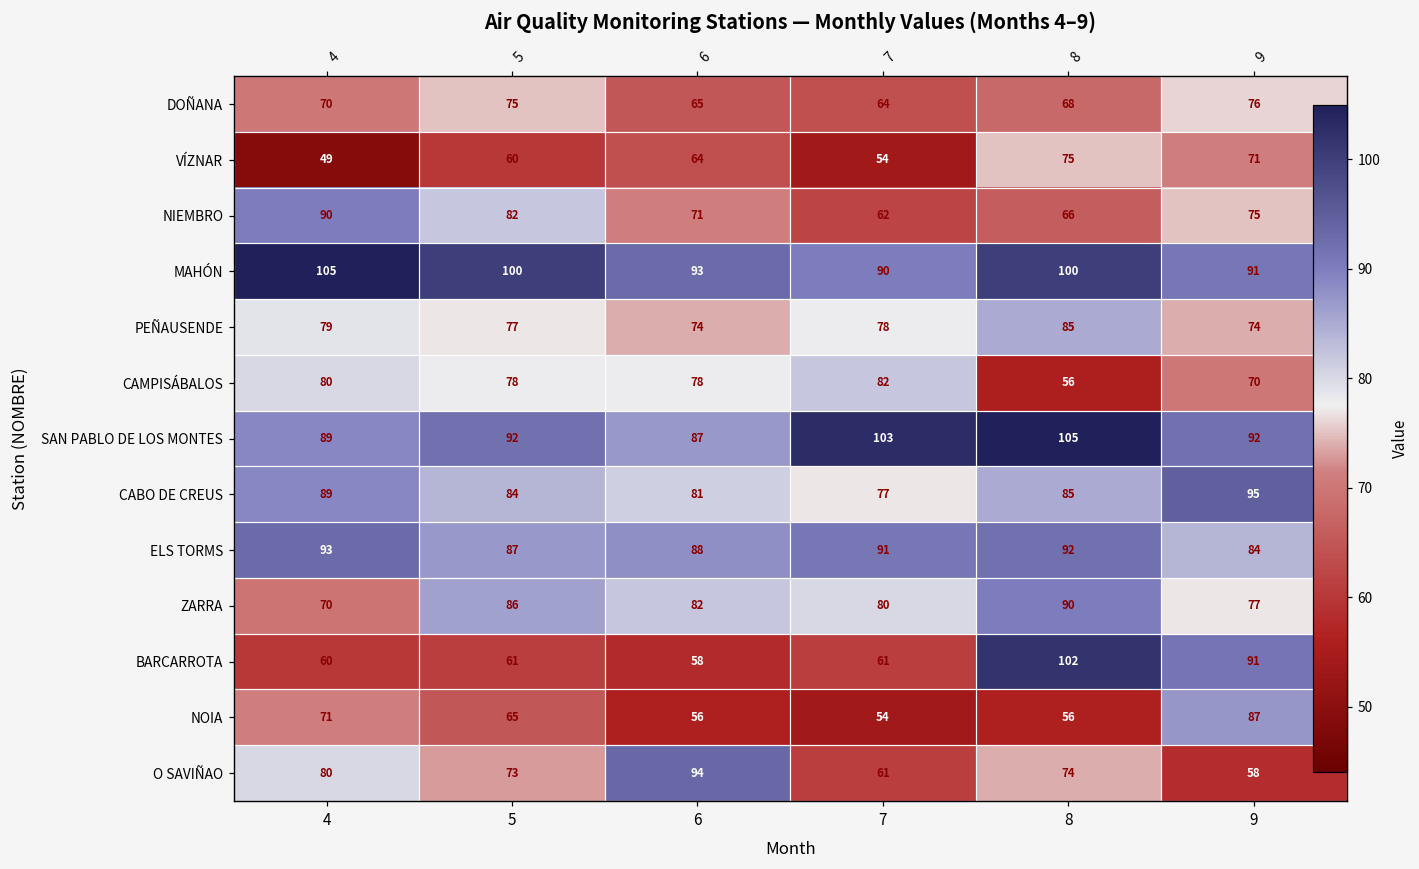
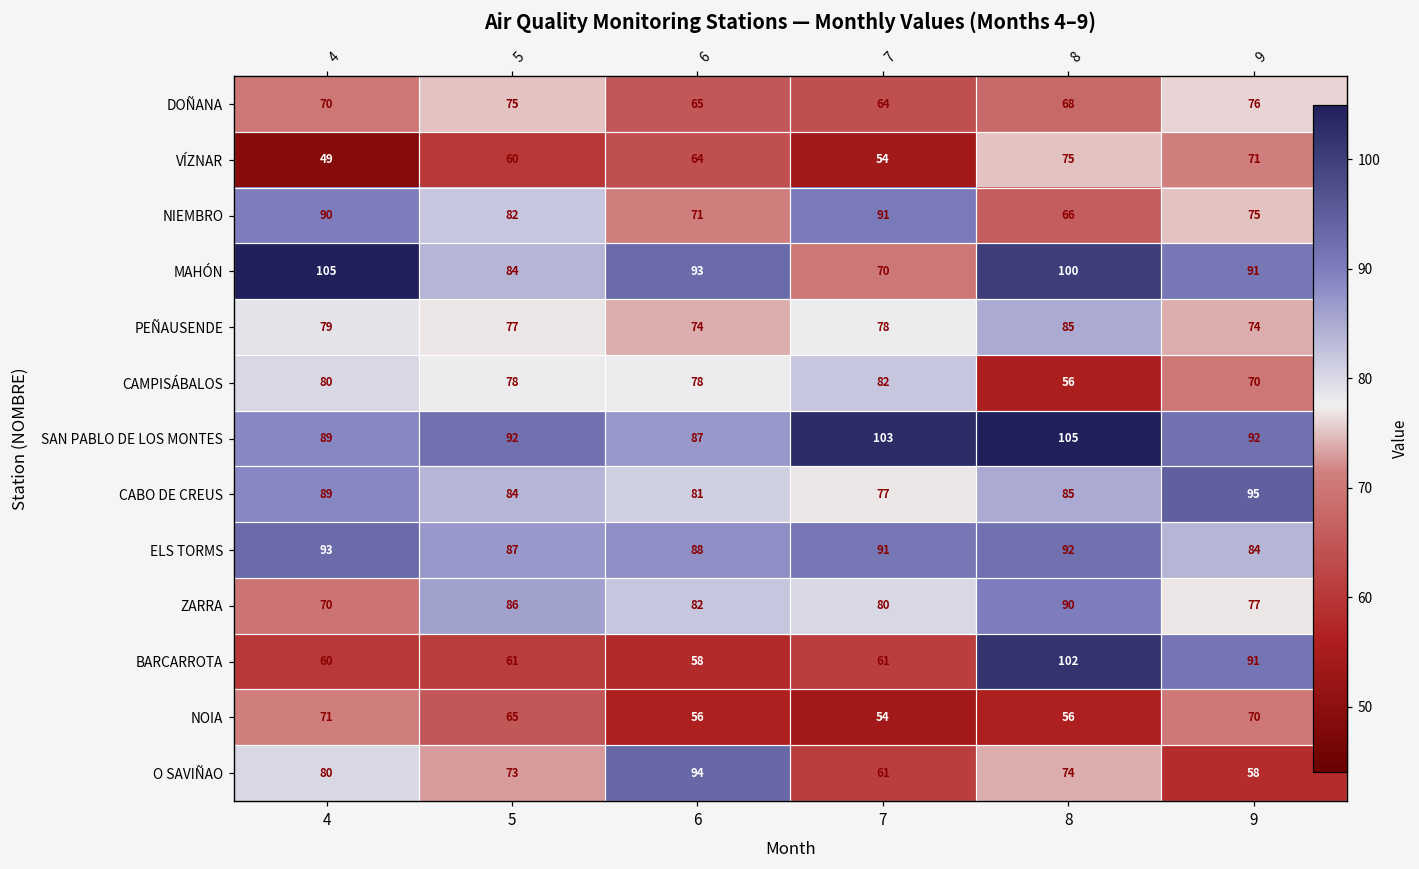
  {
    "DOÑANA": {
      "4": 70,
      "5": 75,
      "6": 65,
      "7": 64,
      "8": 68,
      "9": 76
    },
    "VÍZNAR": {
      "4": 49,
      "5": 60,
      "6": 64,
      "7": 54,
      "8": 75,
      "9": 71
    },
    "NIEMBRO": {
      "4": 90,
      "5": 82,
      "6": 71,
-     "7": 62,
+     "7": 91,
      "8": 66,
      "9": 75
    },
    "MAHÓN": {
      "4": 105,
-     "5": 100,
+     "5": 84,
      "6": 93,
-     "7": 90,
+     "7": 70,
      "8": 100,
      "9": 91
    },
    "PEÑAUSENDE": {
      "4": 79,
      "5": 77,
      "6": 74,
      "7": 78,
      "8": 85,
      "9": 74
    },
    "CAMPISÁBALOS": {
      "4": 80,
      "5": 78,
      "6": 78,
      "7": 82,
      "8": 56,
      "9": 70
    },
    "SAN PABLO DE LOS MONTES": {
      "4": 89,
      "5": 92,
      "6": 87,
      "7": 103,
      "8": 105,
      "9": 92
    },
    "CABO DE CREUS": {
      "4": 89,
      "5": 84,
      "6": 81,
      "7": 77,
      "8": 85,
      "9": 95
    },
    "ELS TORMS": {
      "4": 93,
      "5": 87,
      "6": 88,
      "7": 91,
      "8": 92,
      "9": 84
    },
    "ZARRA": {
      "4": 70,
      "5": 86,
      "6": 82,
      "7": 80,
      "8": 90,
      "9": 77
    },
    "BARCARROTA": {
      "4": 60,
      "5": 61,
      "6": 58,
      "7": 61,
      "8": 102,
      "9": 91
    },
    "NOIA": {
      "4": 71,
      "5": 65,
      "6": 56,
      "7": 54,
      "8": 56,
-     "9": 87
+     "9": 70
    },
    "O SAVIÑAO": {
      "4": 80,
      "5": 73,
      "6": 94,
      "7": 61,
      "8": 74,
      "9": 58
    }
  }
